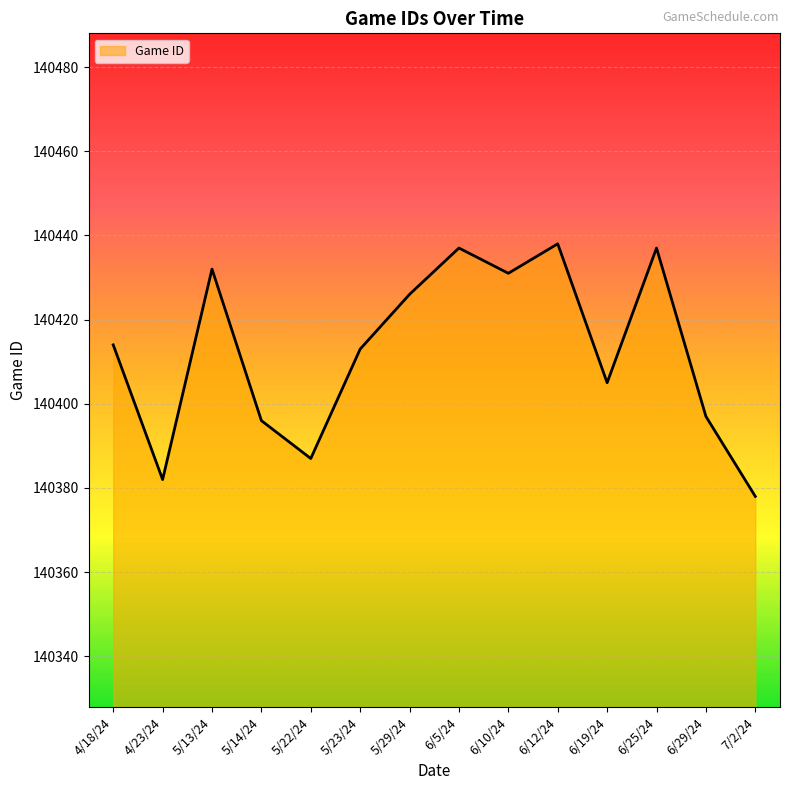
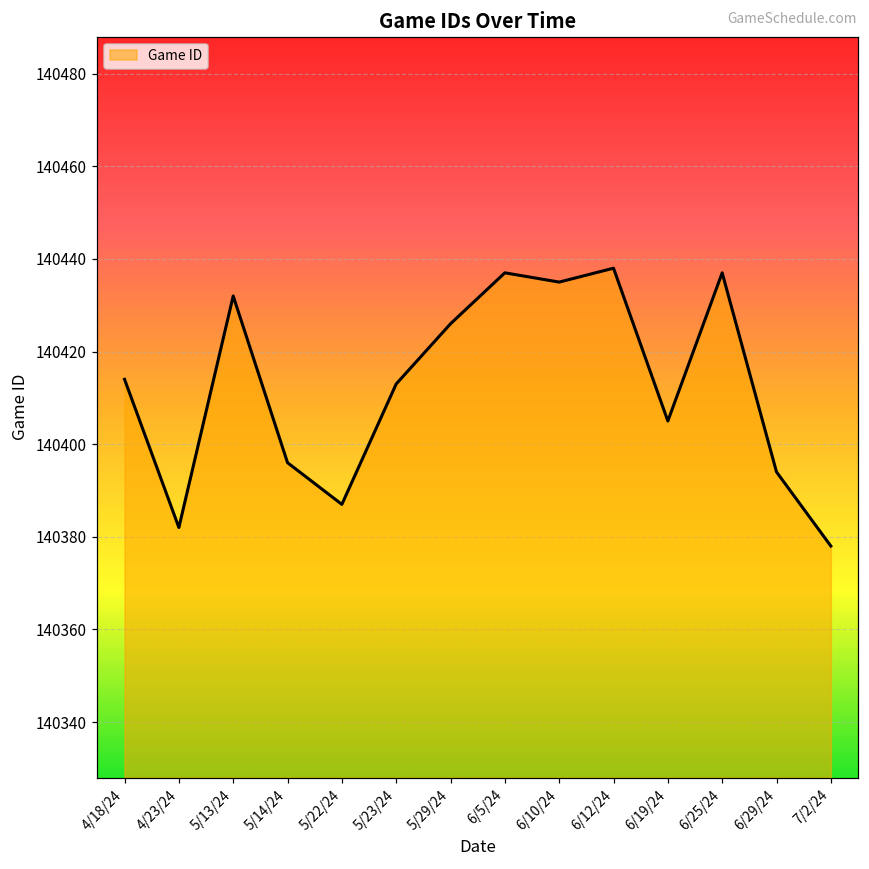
  {
    "4/18/24": 140414,
    "4/23/24": 140382,
    "5/13/24": 140432,
    "5/14/24": 140396,
    "5/22/24": 140387,
    "5/23/24": 140413,
    "5/29/24": 140426,
    "6/5/24": 140437,
-   "6/10/24": 140431,
+   "6/10/24": 140435,
    "6/12/24": 140438,
    "6/19/24": 140405,
    "6/25/24": 140437,
-   "6/29/24": 140397,
+   "6/29/24": 140394,
    "7/2/24": 140378
  }
